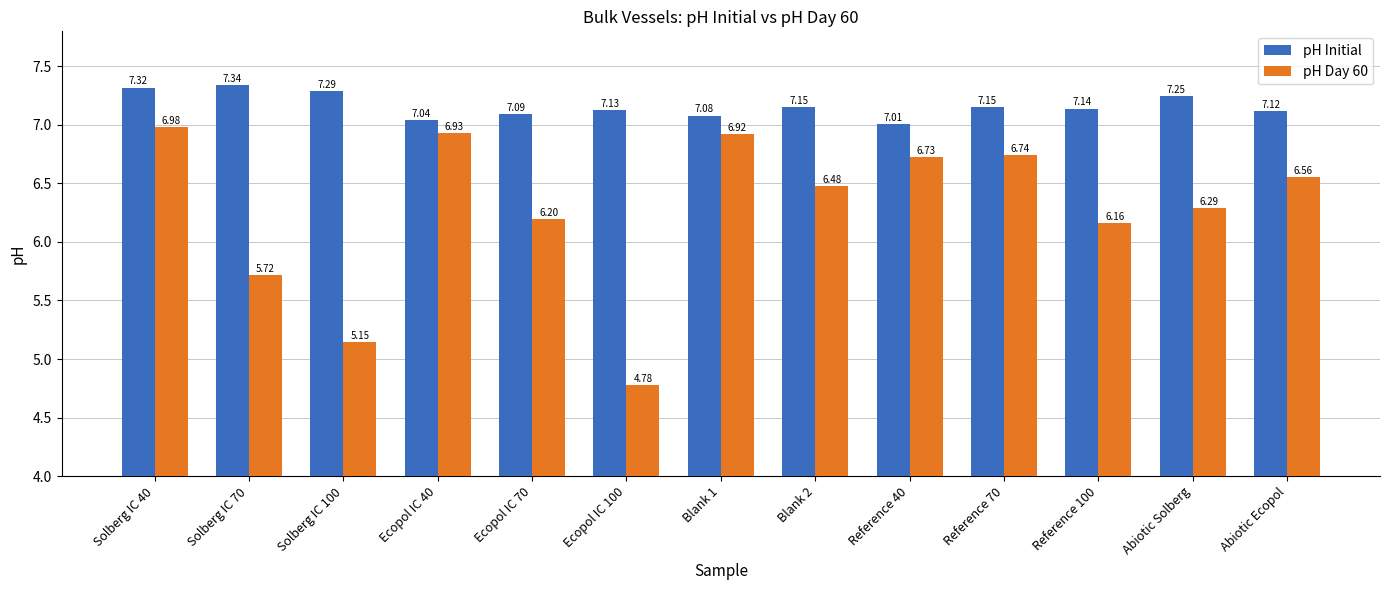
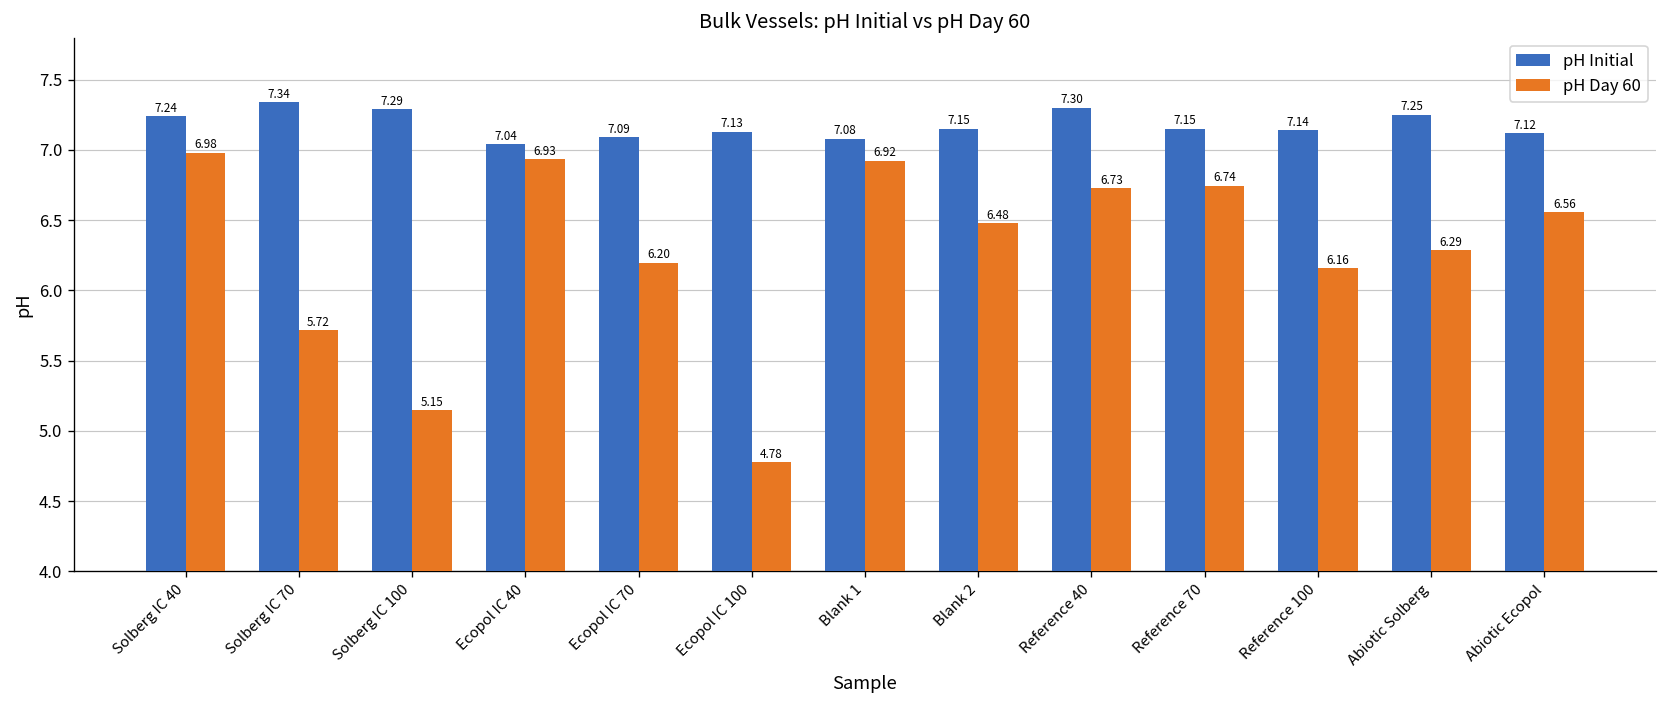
  {
    "pH Initial": {
-     "Solberg IC 40": 7.32,
+     "Solberg IC 40": 7.24,
      "Solberg IC 70": 7.34,
      "Solberg IC 100": 7.29,
      "Ecopol IC 40": 7.04,
      "Ecopol IC 70": 7.09,
      "Ecopol IC 100": 7.13,
      "Blank 1": 7.08,
      "Blank 2": 7.15,
-     "Reference 40": 7.01,
+     "Reference 40": 7.30,
      "Reference 70": 7.15,
      "Reference 100": 7.14,
      "Abiotic Solberg": 7.25,
      "Abiotic Ecopol": 7.12
    },
    "pH Day 60": {
      "Solberg IC 40": 6.98,
      "Solberg IC 70": 5.72,
      "Solberg IC 100": 5.15,
      "Ecopol IC 40": 6.93,
      "Ecopol IC 70": 6.20,
      "Ecopol IC 100": 4.78,
      "Blank 1": 6.92,
      "Blank 2": 6.48,
      "Reference 40": 6.73,
      "Reference 70": 6.74,
      "Reference 100": 6.16,
      "Abiotic Solberg": 6.29,
      "Abiotic Ecopol": 6.56
    }
  }
